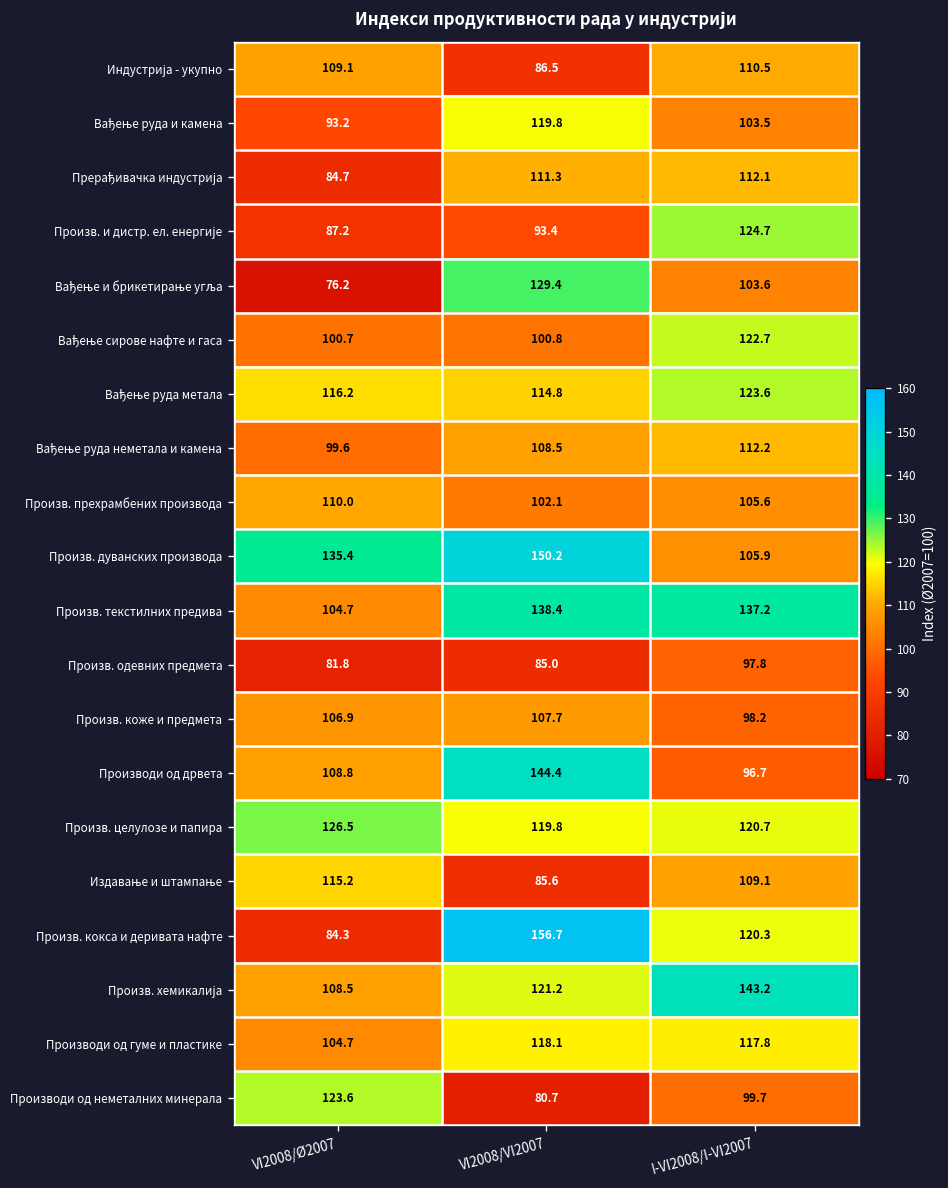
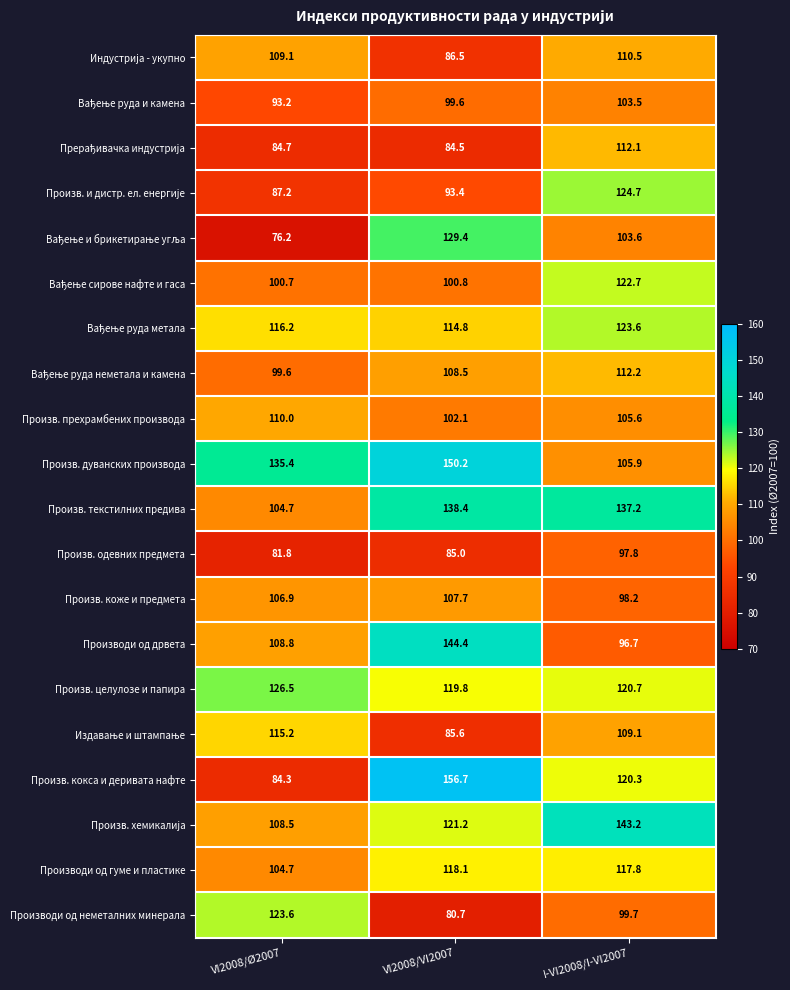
  {
    "Индустрија - укупно": {
      "VI2008/Ø2007": 109.1,
      "VI2008/VI2007": 86.5,
      "I-VI2008/I-VI2007": 110.5
    },
    "Вађење руда и камена": {
      "VI2008/Ø2007": 93.2,
-     "VI2008/VI2007": 119.8,
+     "VI2008/VI2007": 99.6,
      "I-VI2008/I-VI2007": 103.5
    },
    "Прерађивачка индустрија": {
      "VI2008/Ø2007": 84.7,
-     "VI2008/VI2007": 111.3,
+     "VI2008/VI2007": 84.5,
      "I-VI2008/I-VI2007": 112.1
    },
    "Произв. и дистр. ел. енергије": {
      "VI2008/Ø2007": 87.2,
      "VI2008/VI2007": 93.4,
      "I-VI2008/I-VI2007": 124.7
    },
    "Вађење и брикетирање угља": {
      "VI2008/Ø2007": 76.2,
      "VI2008/VI2007": 129.4,
      "I-VI2008/I-VI2007": 103.6
    },
    "Вађење сирове нафте и гаса": {
      "VI2008/Ø2007": 100.7,
      "VI2008/VI2007": 100.8,
      "I-VI2008/I-VI2007": 122.7
    },
    "Вађење руда метала": {
      "VI2008/Ø2007": 116.2,
      "VI2008/VI2007": 114.8,
      "I-VI2008/I-VI2007": 123.6
    },
    "Вађење руда неметала и камена": {
      "VI2008/Ø2007": 99.6,
      "VI2008/VI2007": 108.5,
      "I-VI2008/I-VI2007": 112.2
    },
    "Произв. прехрамбених производа": {
      "VI2008/Ø2007": 110.0,
      "VI2008/VI2007": 102.1,
      "I-VI2008/I-VI2007": 105.6
    },
    "Произв. дуванских производа": {
      "VI2008/Ø2007": 135.4,
      "VI2008/VI2007": 150.2,
      "I-VI2008/I-VI2007": 105.9
    },
    "Произв. текстилних предива": {
      "VI2008/Ø2007": 104.7,
      "VI2008/VI2007": 138.4,
      "I-VI2008/I-VI2007": 137.2
    },
    "Произв. одевних предмета": {
      "VI2008/Ø2007": 81.8,
      "VI2008/VI2007": 85.0,
      "I-VI2008/I-VI2007": 97.8
    },
    "Произв. коже и предмета": {
      "VI2008/Ø2007": 106.9,
      "VI2008/VI2007": 107.7,
      "I-VI2008/I-VI2007": 98.2
    },
    "Производи од дрвета": {
      "VI2008/Ø2007": 108.8,
      "VI2008/VI2007": 144.4,
      "I-VI2008/I-VI2007": 96.7
    },
    "Произв. целулозе и папира": {
      "VI2008/Ø2007": 126.5,
      "VI2008/VI2007": 119.8,
      "I-VI2008/I-VI2007": 120.7
    },
    "Издавање и штампање": {
      "VI2008/Ø2007": 115.2,
      "VI2008/VI2007": 85.6,
      "I-VI2008/I-VI2007": 109.1
    },
    "Произв. кокса и деривата нафте": {
      "VI2008/Ø2007": 84.3,
      "VI2008/VI2007": 156.7,
      "I-VI2008/I-VI2007": 120.3
    },
    "Произв. хемикалија": {
      "VI2008/Ø2007": 108.5,
      "VI2008/VI2007": 121.2,
      "I-VI2008/I-VI2007": 143.2
    },
    "Производи од гуме и пластике": {
      "VI2008/Ø2007": 104.7,
      "VI2008/VI2007": 118.1,
      "I-VI2008/I-VI2007": 117.8
    },
    "Производи од неметалних минерала": {
      "VI2008/Ø2007": 123.6,
      "VI2008/VI2007": 80.7,
      "I-VI2008/I-VI2007": 99.7
    }
  }
